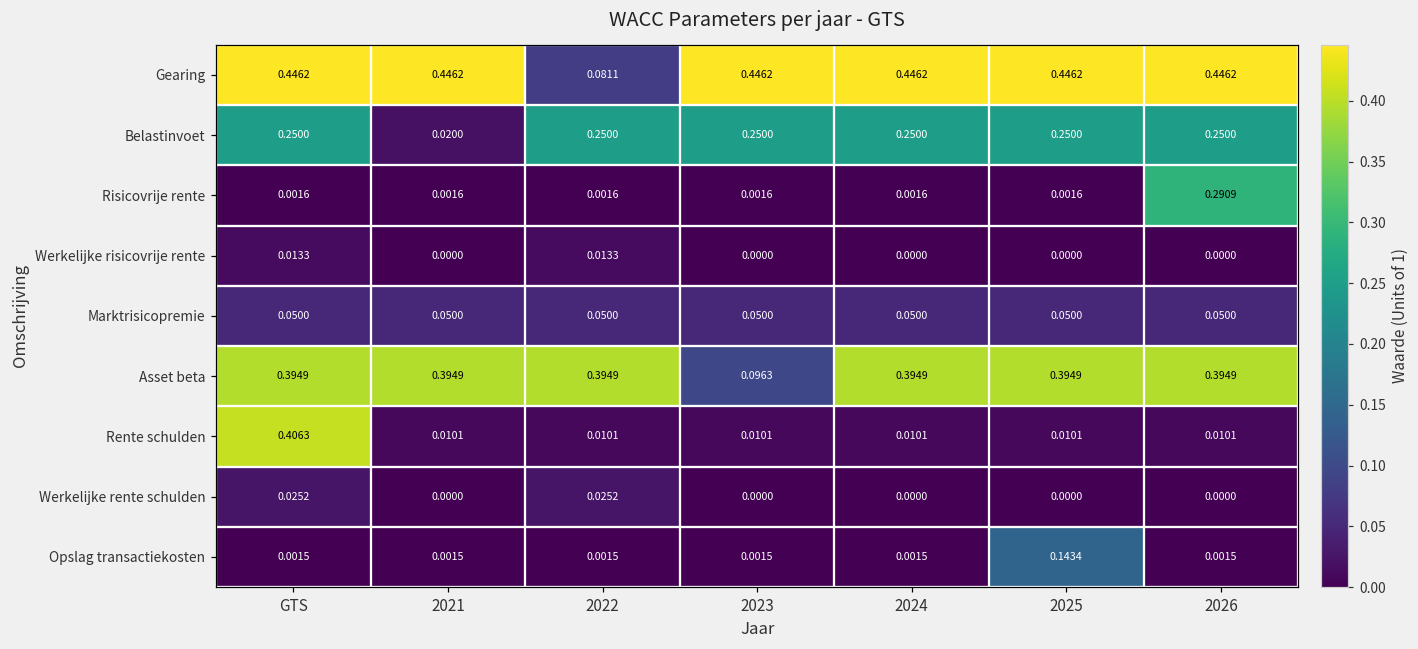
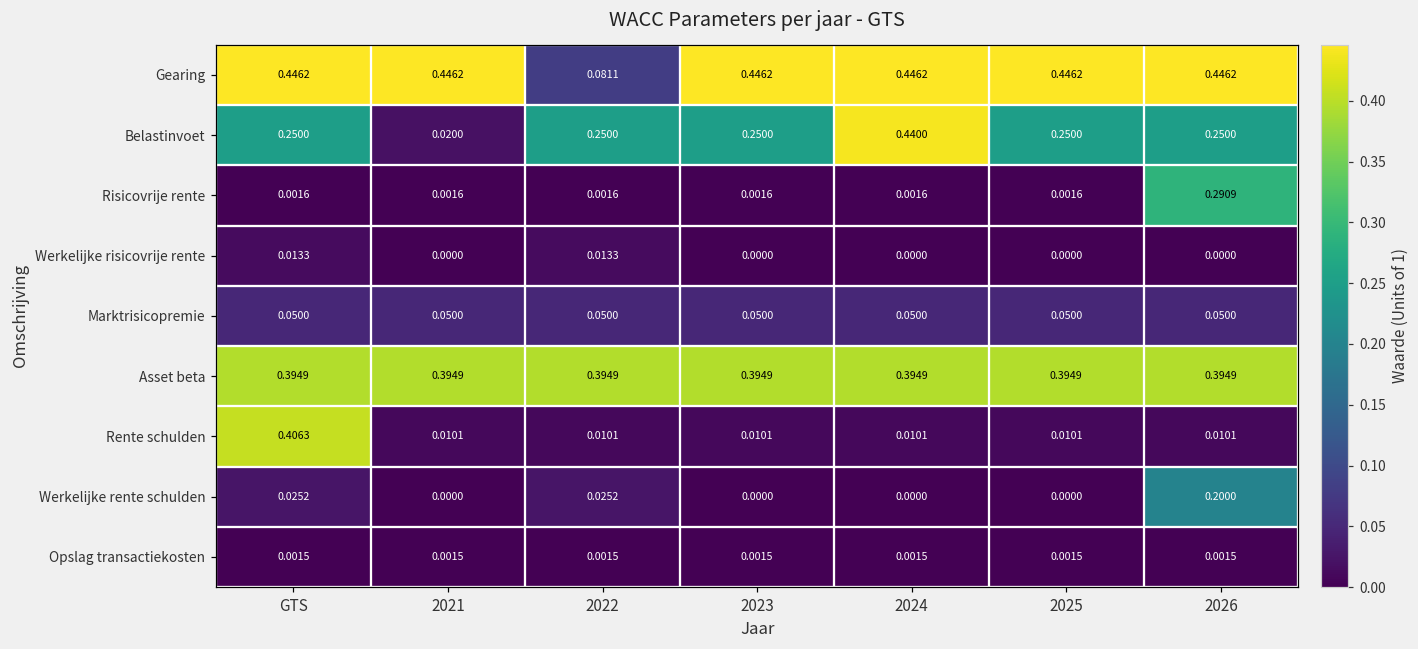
  {
    "Gearing": {
      "GTS": 0.4462,
      "2021": 0.4462,
      "2022": 0.0811,
      "2023": 0.4462,
      "2024": 0.4462,
      "2025": 0.4462,
      "2026": 0.4462
    },
    "Belastinvoet": {
      "GTS": 0.2500,
      "2021": 0.0200,
      "2022": 0.2500,
      "2023": 0.2500,
-     "2024": 0.2500,
+     "2024": 0.4400,
      "2025": 0.2500,
      "2026": 0.2500
    },
    "Risicovrije rente": {
      "GTS": 0.0016,
      "2021": 0.0016,
      "2022": 0.0016,
      "2023": 0.0016,
      "2024": 0.0016,
      "2025": 0.0016,
      "2026": 0.2909
    },
    "Werkelijke risicovrije rente": {
      "GTS": 0.0133,
      "2021": 0.0000,
      "2022": 0.0133,
      "2023": 0.0000,
      "2024": 0.0000,
      "2025": 0.0000,
      "2026": 0.0000
    },
    "Marktrisicopremie": {
      "GTS": 0.0500,
      "2021": 0.0500,
      "2022": 0.0500,
      "2023": 0.0500,
      "2024": 0.0500,
      "2025": 0.0500,
      "2026": 0.0500
    },
    "Asset beta": {
      "GTS": 0.3949,
      "2021": 0.3949,
      "2022": 0.3949,
-     "2023": 0.0963,
+     "2023": 0.3949,
      "2024": 0.3949,
      "2025": 0.3949,
      "2026": 0.3949
    },
    "Rente schulden": {
      "GTS": 0.4063,
      "2021": 0.0101,
      "2022": 0.0101,
      "2023": 0.0101,
      "2024": 0.0101,
      "2025": 0.0101,
      "2026": 0.0101
    },
    "Werkelijke rente schulden": {
      "GTS": 0.0252,
      "2021": 0.0000,
      "2022": 0.0252,
      "2023": 0.0000,
      "2024": 0.0000,
      "2025": 0.0000,
-     "2026": 0.0000
+     "2026": 0.2000
    },
    "Opslag transactiekosten": {
      "GTS": 0.0015,
      "2021": 0.0015,
      "2022": 0.0015,
      "2023": 0.0015,
      "2024": 0.0015,
-     "2025": 0.1434,
+     "2025": 0.0015,
      "2026": 0.0015
    }
  }
